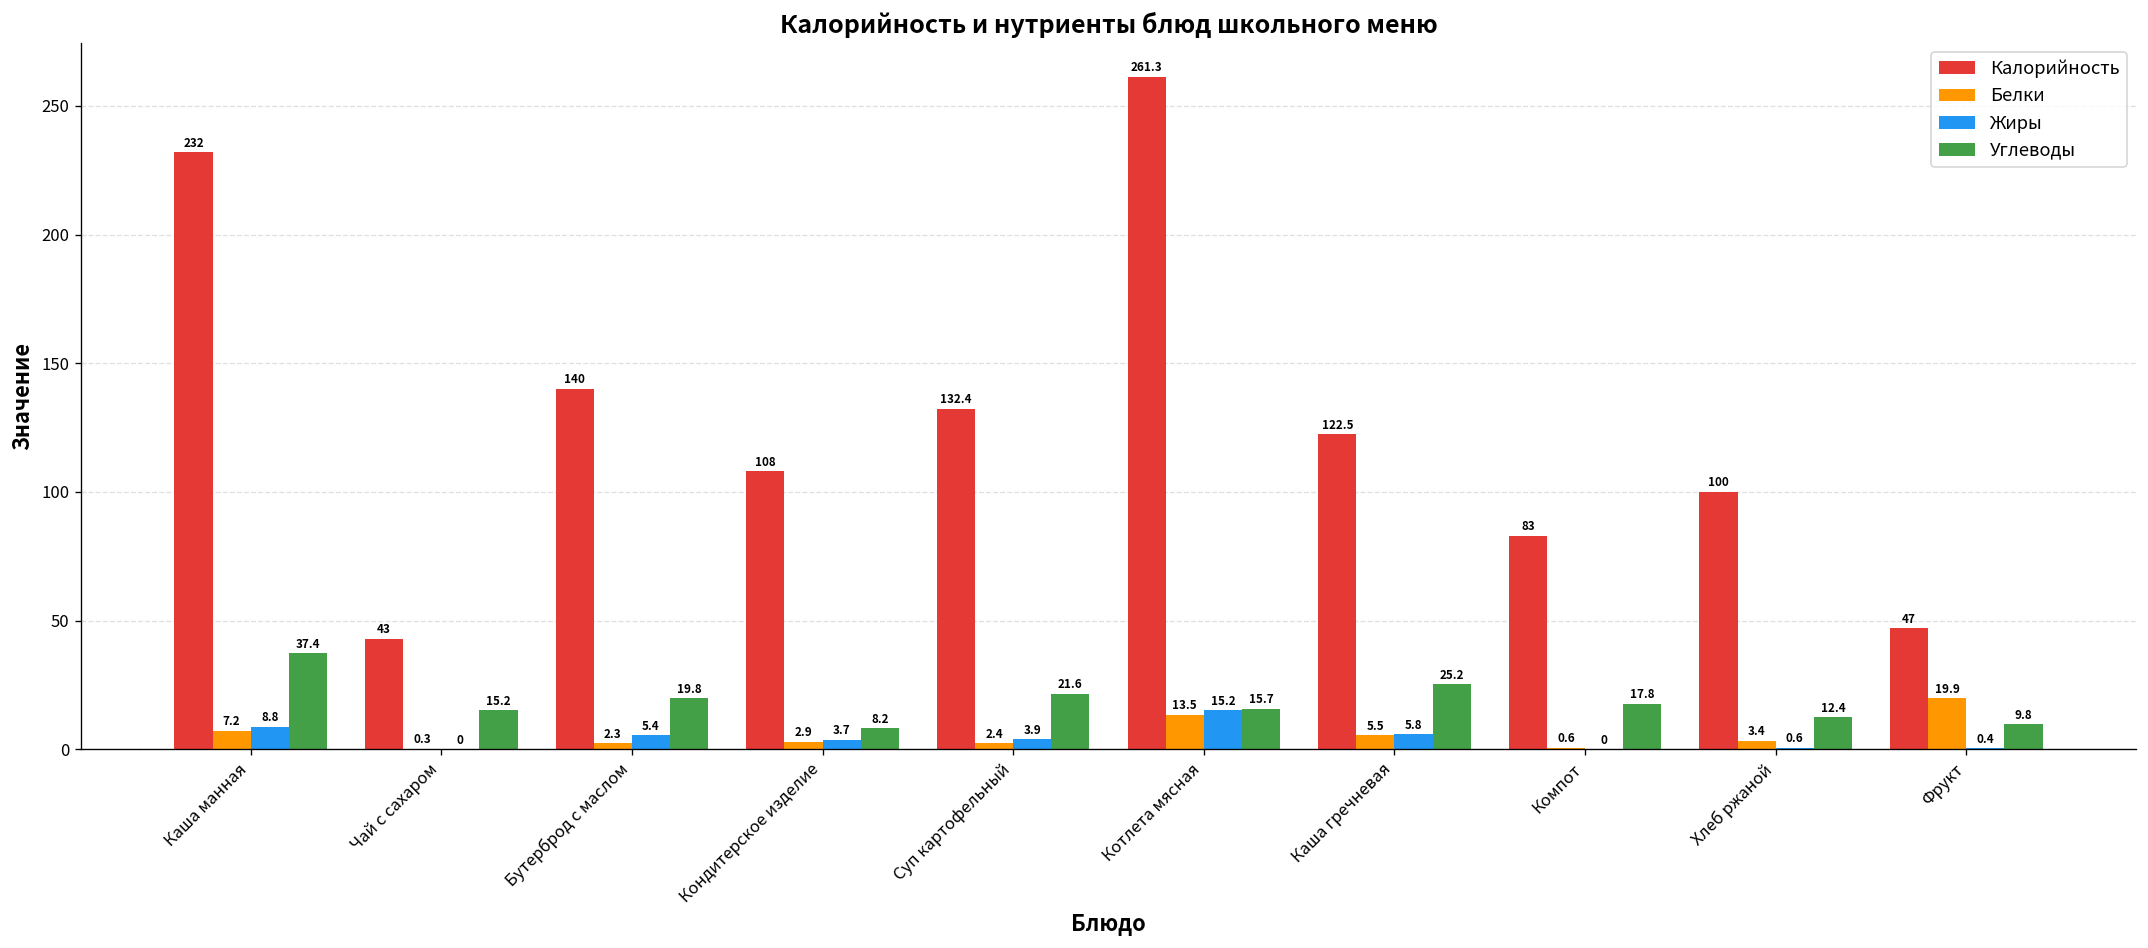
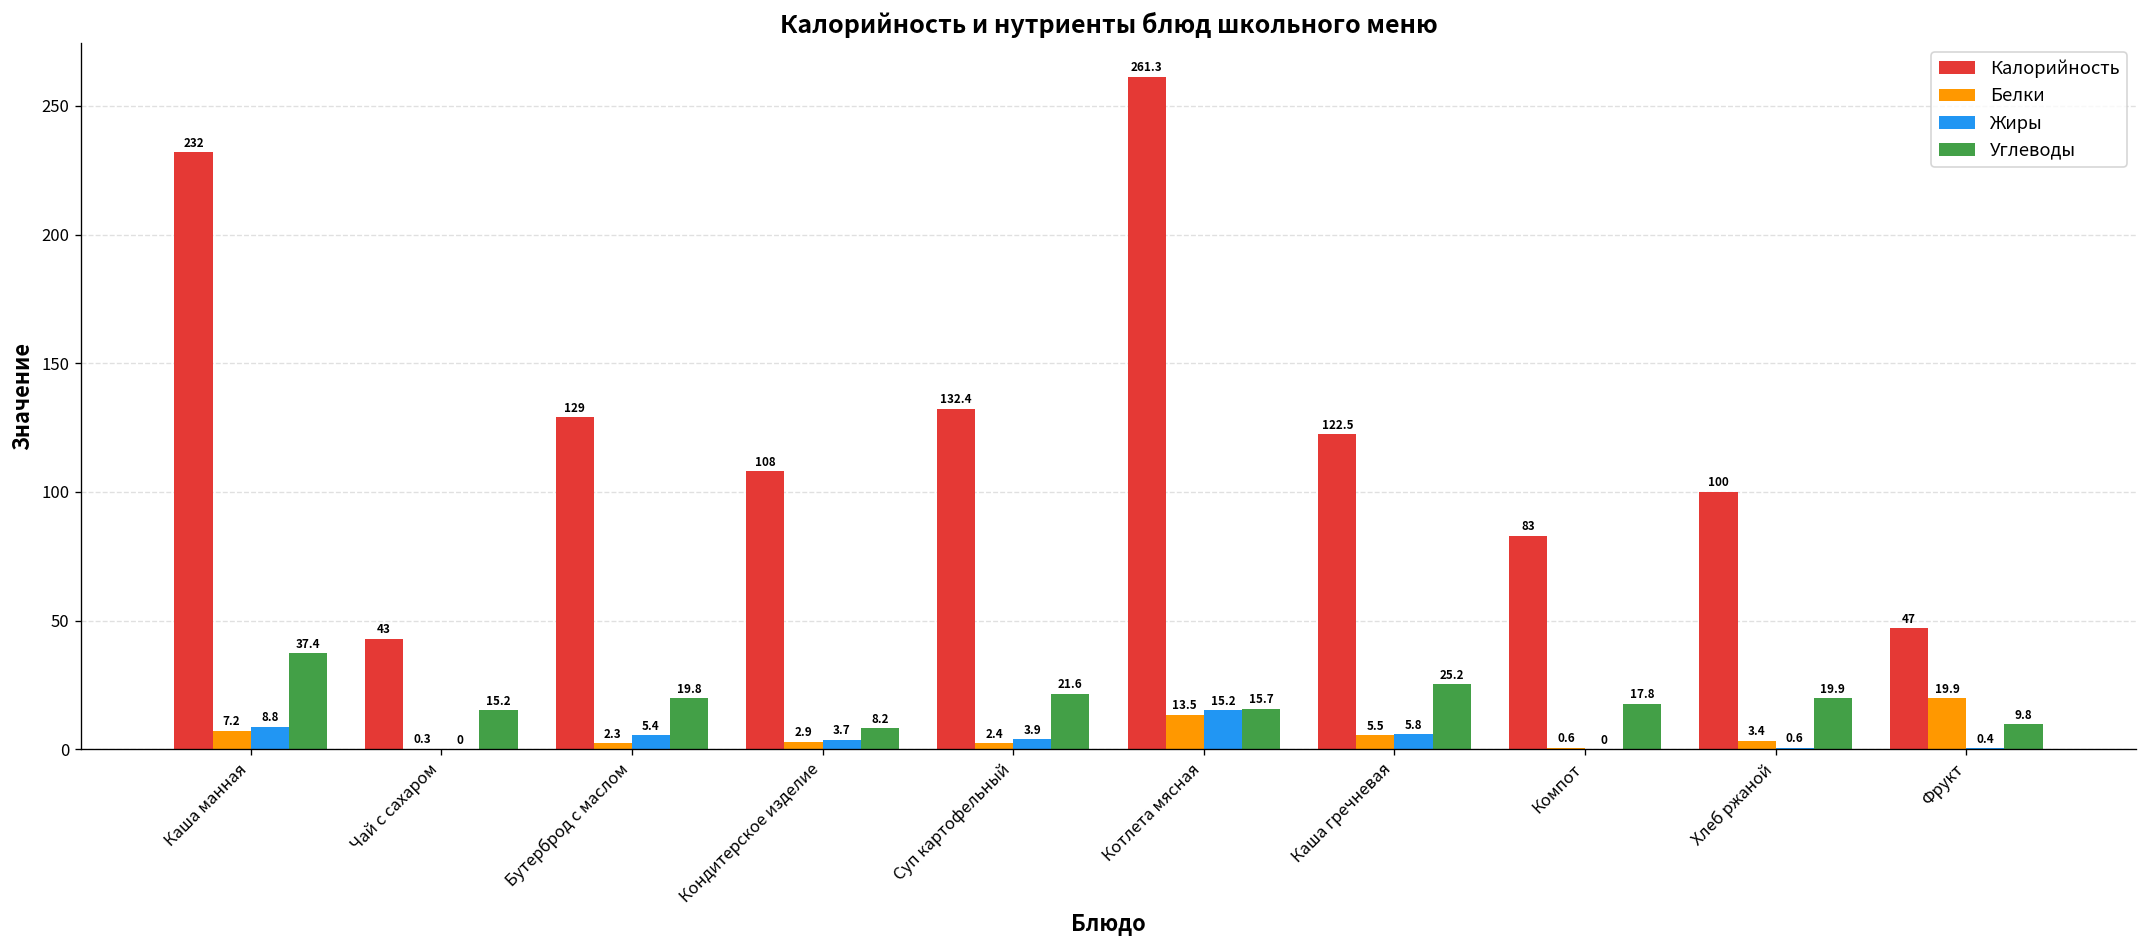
  {
    "Калорийность": {
      "Каша манная": 232,
      "Чай с сахаром": 43,
-     "Бутерброд с маслом": 140,
+     "Бутерброд с маслом": 129,
      "Кондитерское изделие": 108,
      "Суп картофельный": 132.4,
      "Котлета мясная": 261.3,
      "Каша гречневая": 122.5,
      "Компот": 83,
      "Хлеб ржаной": 100,
      "Фрукт": 47
    },
    "Белки": {
      "Каша манная": 7.2,
      "Чай с сахаром": 0.3,
      "Бутерброд с маслом": 2.3,
      "Кондитерское изделие": 2.9,
      "Суп картофельный": 2.4,
      "Котлета мясная": 13.5,
      "Каша гречневая": 5.5,
      "Компот": 0.6,
      "Хлеб ржаной": 3.4,
      "Фрукт": 19.9
    },
    "Жиры": {
      "Каша манная": 8.8,
      "Чай с сахаром": 0,
      "Бутерброд с маслом": 5.4,
      "Кондитерское изделие": 3.7,
      "Суп картофельный": 3.9,
      "Котлета мясная": 15.2,
      "Каша гречневая": 5.8,
      "Компот": 0,
      "Хлеб ржаной": 0.6,
      "Фрукт": 0.4
    },
    "Углеводы": {
      "Каша манная": 37.4,
      "Чай с сахаром": 15.2,
      "Бутерброд с маслом": 19.8,
      "Кондитерское изделие": 8.2,
      "Суп картофельный": 21.6,
      "Котлета мясная": 15.7,
      "Каша гречневая": 25.2,
      "Компот": 17.8,
-     "Хлеб ржаной": 12.4,
+     "Хлеб ржаной": 19.9,
      "Фрукт": 9.8
    }
  }
